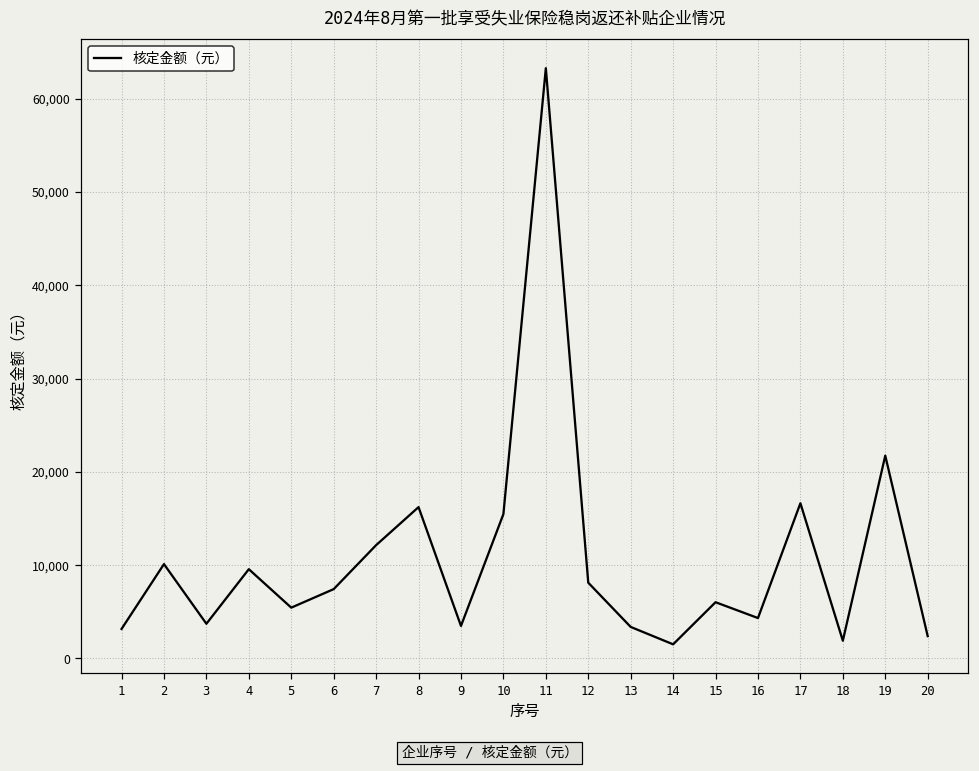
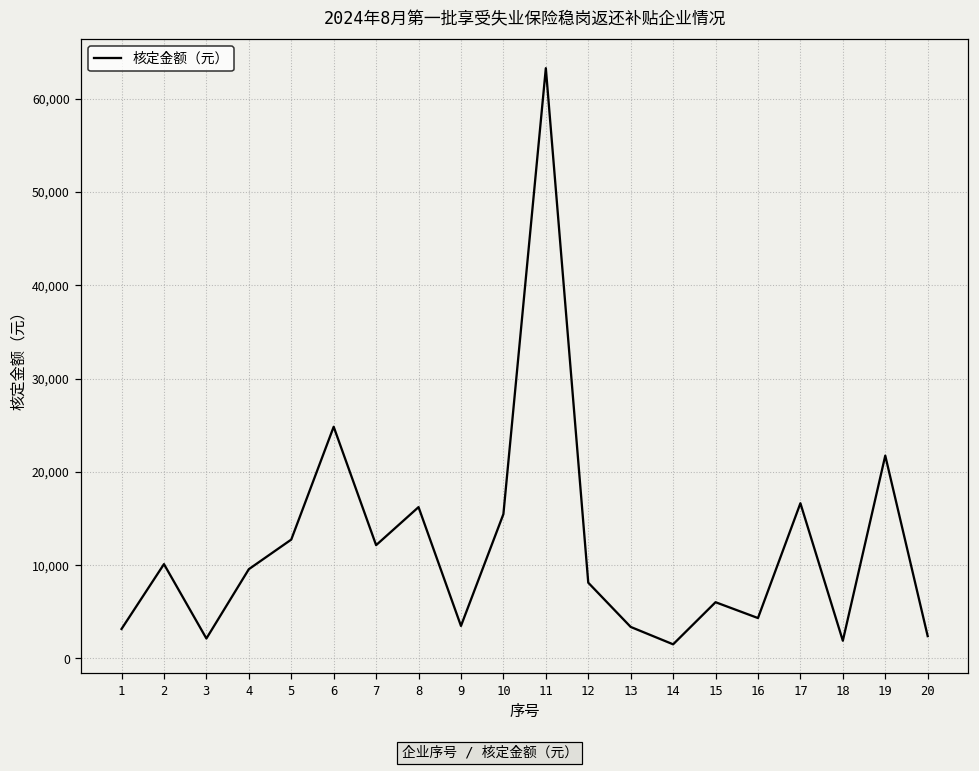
  {
    "1": "3,000",
    "2": "10,000",
-   "3": "4,000",
+   "3": "2,000",
    "4": "10,000",
-   "5": "5,000",
-   "6": "7,000",
+   "5": "13,000",
+   "6": "25,000",
    "7": "12,000",
    "8": "16,000",
    "9": "3,000",
    "10": "15,000",
    "11": "63,000",
    "12": "8,000",
    "13": "3,000",
    "14": "2,000",
    "15": "6,000",
    "16": "4,000",
    "17": "17,000",
    "18": "2,000",
    "19": "22,000",
    "20": "2,000"
  }
